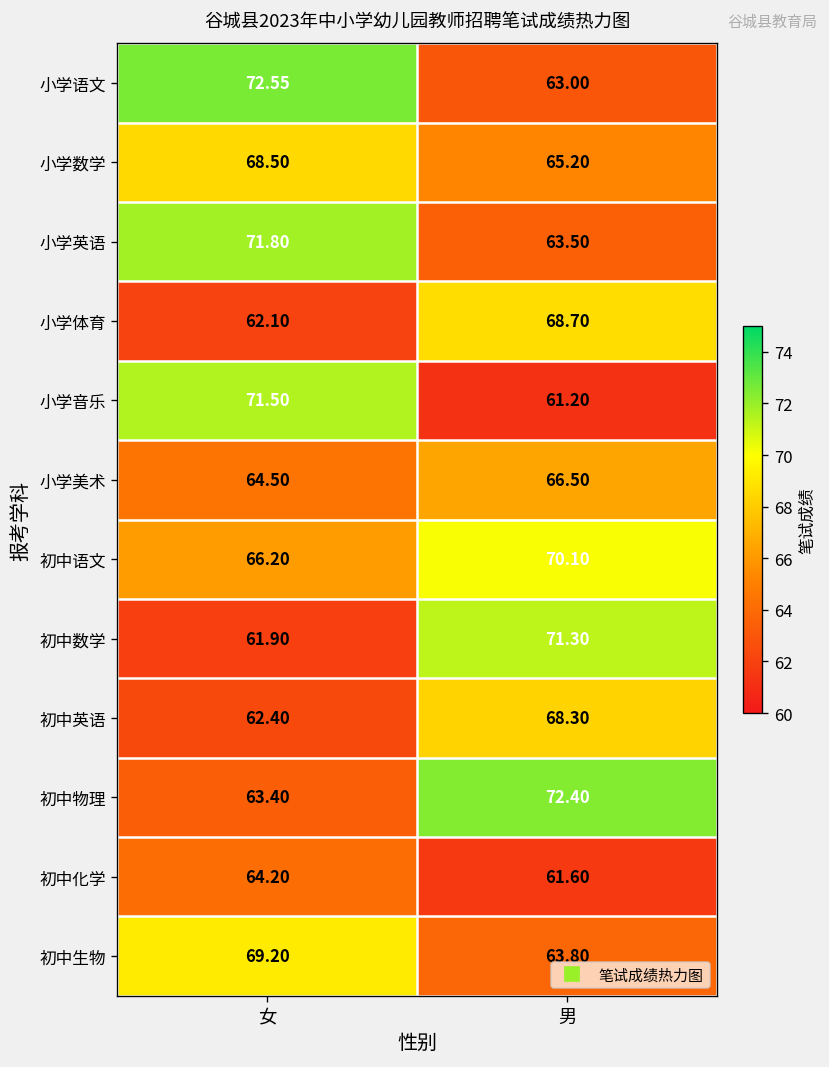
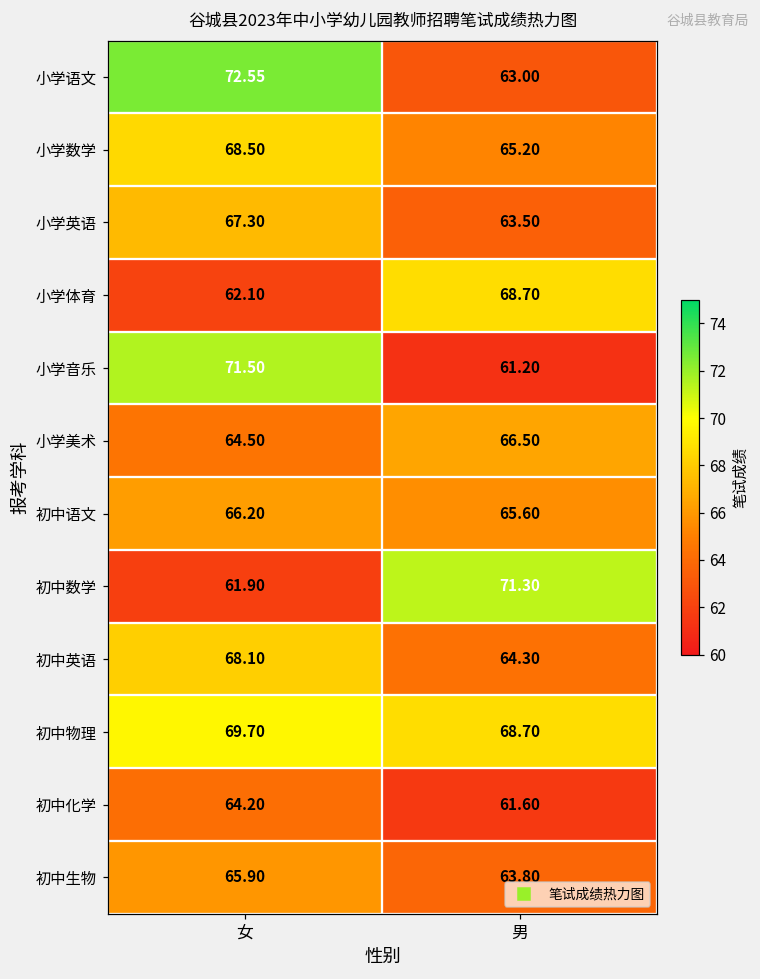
  {
    "小学语文": {
      "女": 72.55,
      "男": 63.00
    },
    "小学数学": {
      "女": 68.50,
      "男": 65.20
    },
    "小学英语": {
-     "女": 71.80,
+     "女": 67.30,
      "男": 63.50
    },
    "小学体育": {
      "女": 62.10,
      "男": 68.70
    },
    "小学音乐": {
      "女": 71.50,
      "男": 61.20
    },
    "小学美术": {
      "女": 64.50,
      "男": 66.50
    },
    "初中语文": {
      "女": 66.20,
-     "男": 70.10
+     "男": 65.60
    },
    "初中数学": {
      "女": 61.90,
      "男": 71.30
    },
    "初中英语": {
-     "女": 62.40,
-     "男": 68.30
+     "女": 68.10,
+     "男": 64.30
    },
    "初中物理": {
-     "女": 63.40,
-     "男": 72.40
+     "女": 69.70,
+     "男": 68.70
    },
    "初中化学": {
      "女": 64.20,
      "男": 61.60
    },
    "初中生物": {
-     "女": 69.20
+     "女": 65.90
    }
  }
